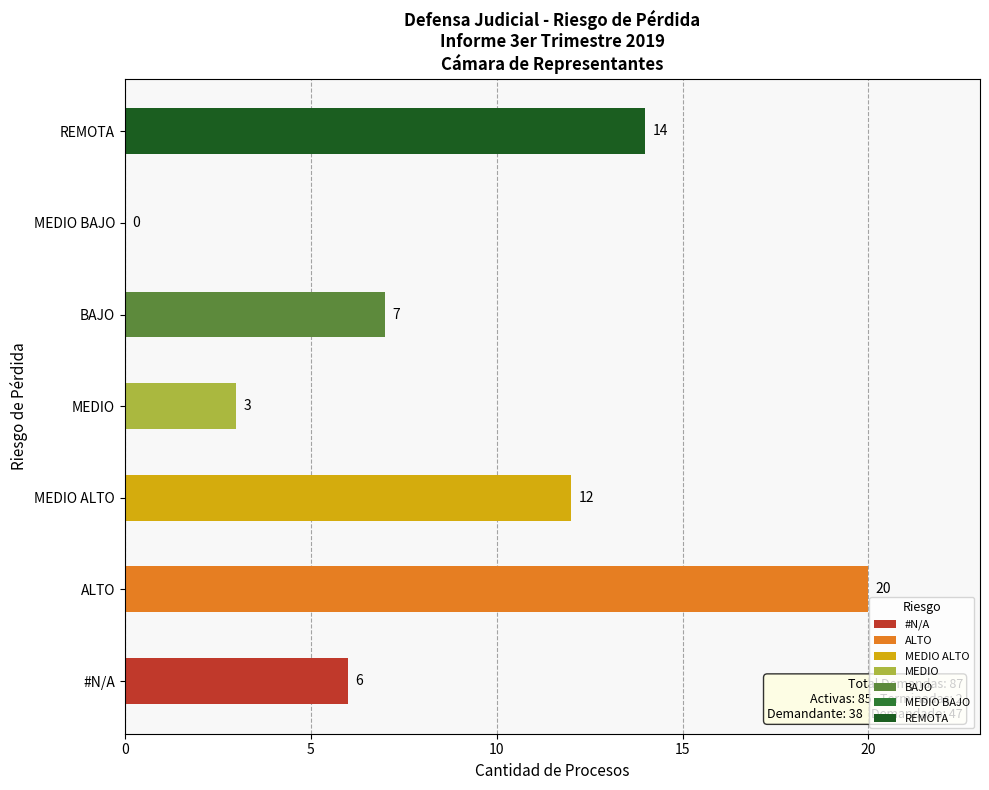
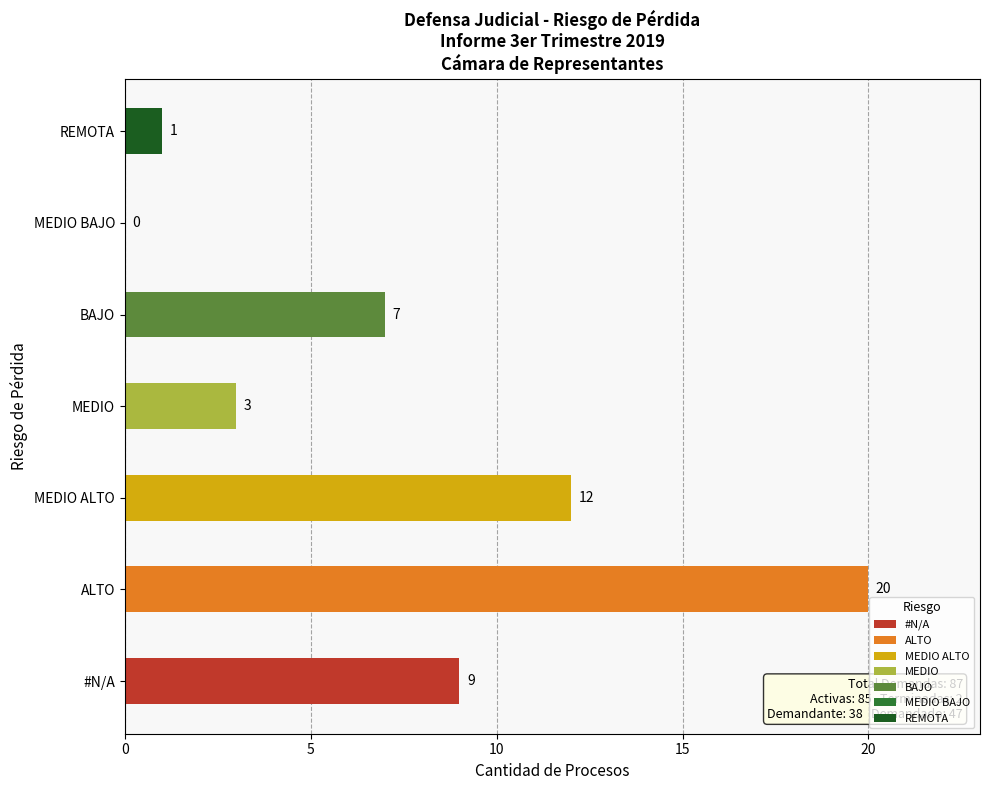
  {
-   "REMOTA": 14,
+   "REMOTA": 1,
    "MEDIO BAJO": 0,
    "BAJO": 7,
    "MEDIO": 3,
    "MEDIO ALTO": 12,
    "ALTO": 20,
-   "#N/A": 6
+   "#N/A": 9
  }
